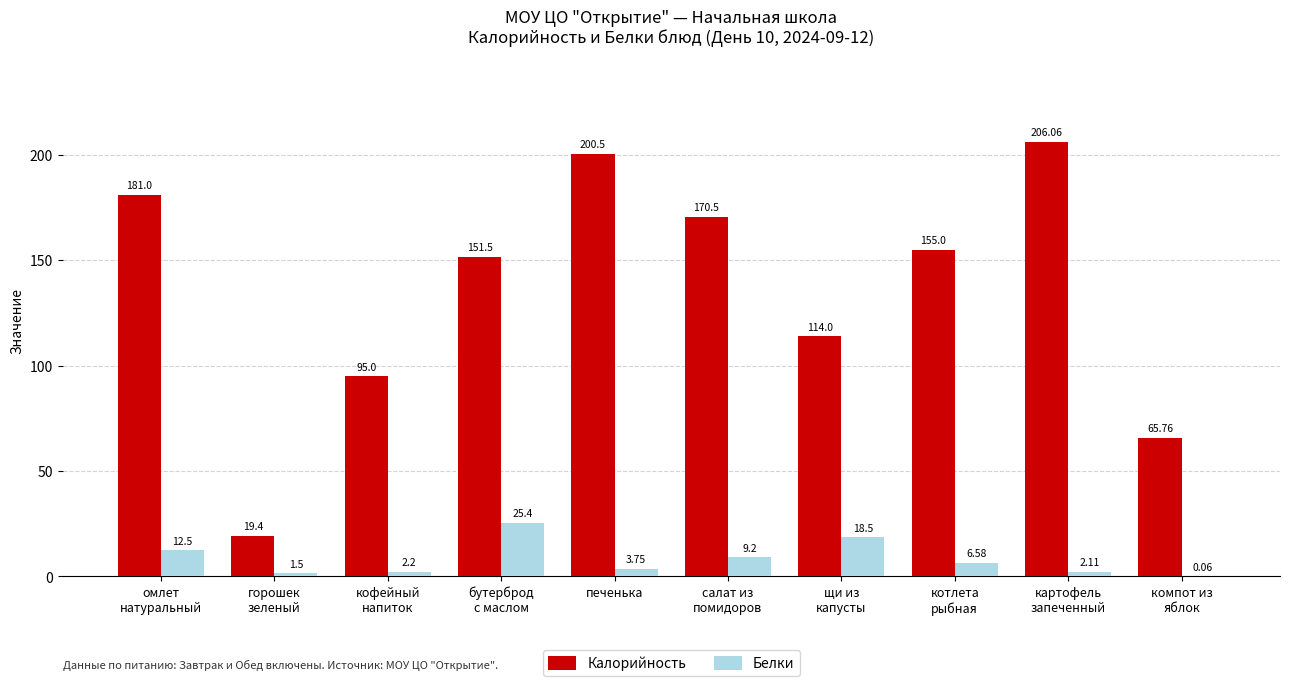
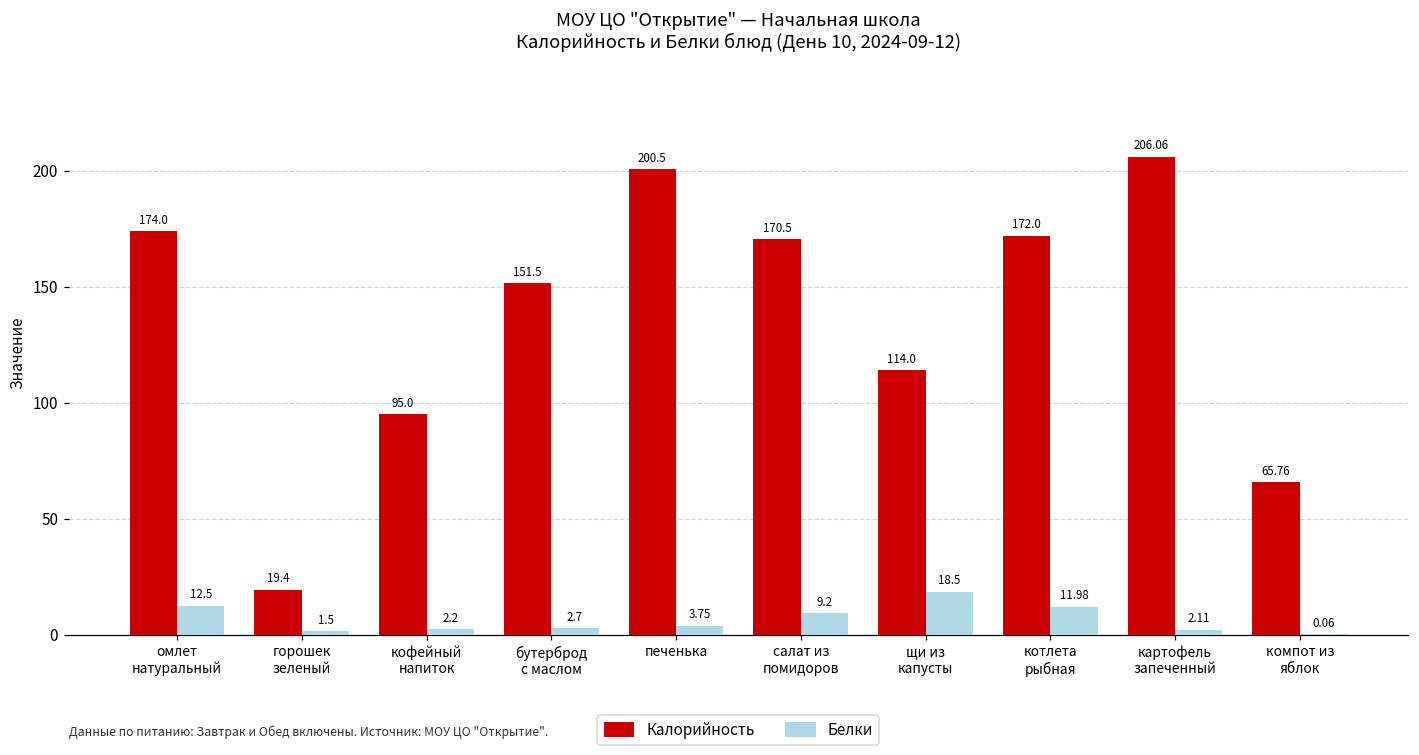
  {
    "Калорийность": {
-     "омлет натуральный": 181.0,
+     "омлет натуральный": 174.0,
      "горошек зеленый": 19.4,
      "кофейный напиток": 95.0,
      "бутерброд с маслом": 151.5,
      "печенька": 200.5,
      "салат из помидоров": 170.5,
      "щи из капусты": 114.0,
-     "котлета рыбная": 155.0,
+     "котлета рыбная": 172.0,
      "картофель запеченный": 206.06,
      "компот из яблок": 65.76
    },
    "Белки": {
      "омлет натуральный": 12.5,
      "горошек зеленый": 1.5,
      "кофейный напиток": 2.2,
-     "бутерброд с маслом": 25.4,
+     "бутерброд с маслом": 2.7,
      "печенька": 3.75,
      "салат из помидоров": 9.2,
      "щи из капусты": 18.5,
-     "котлета рыбная": 6.58,
+     "котлета рыбная": 11.98,
      "картофель запеченный": 2.11,
      "компот из яблок": 0.06
    }
  }
